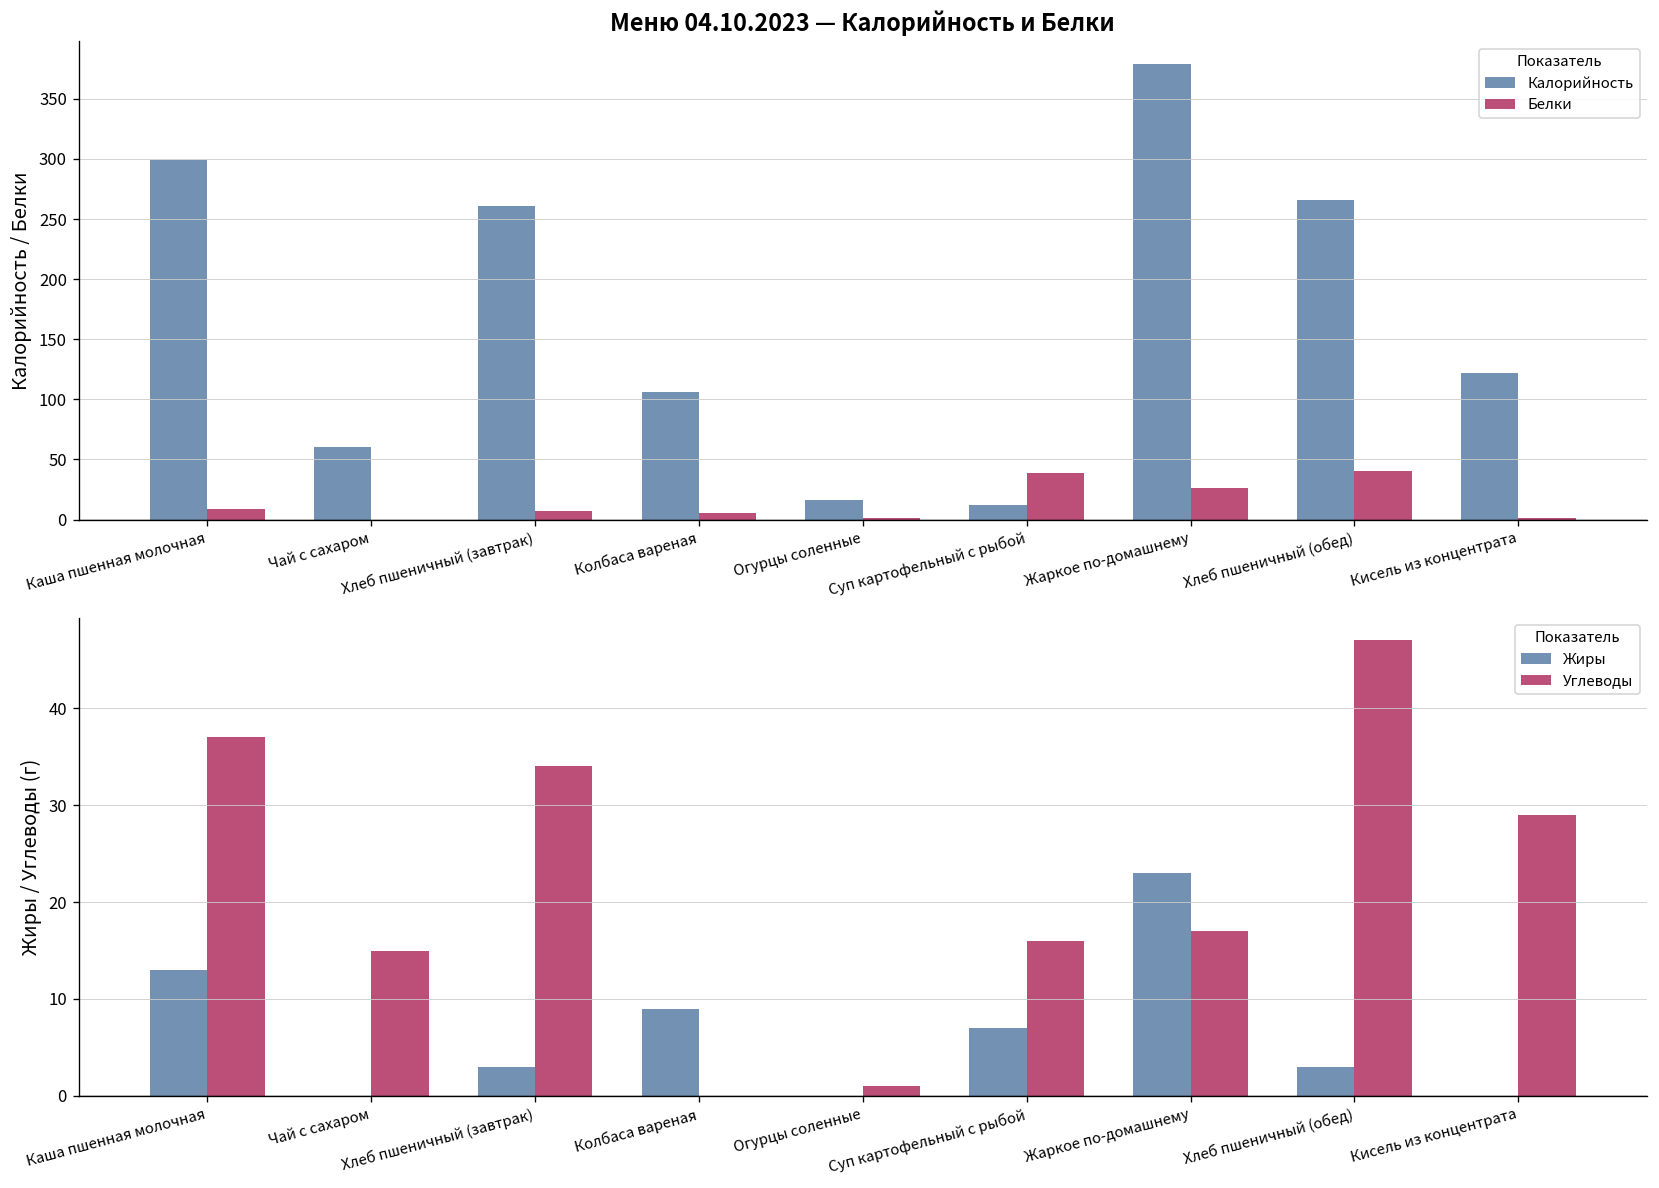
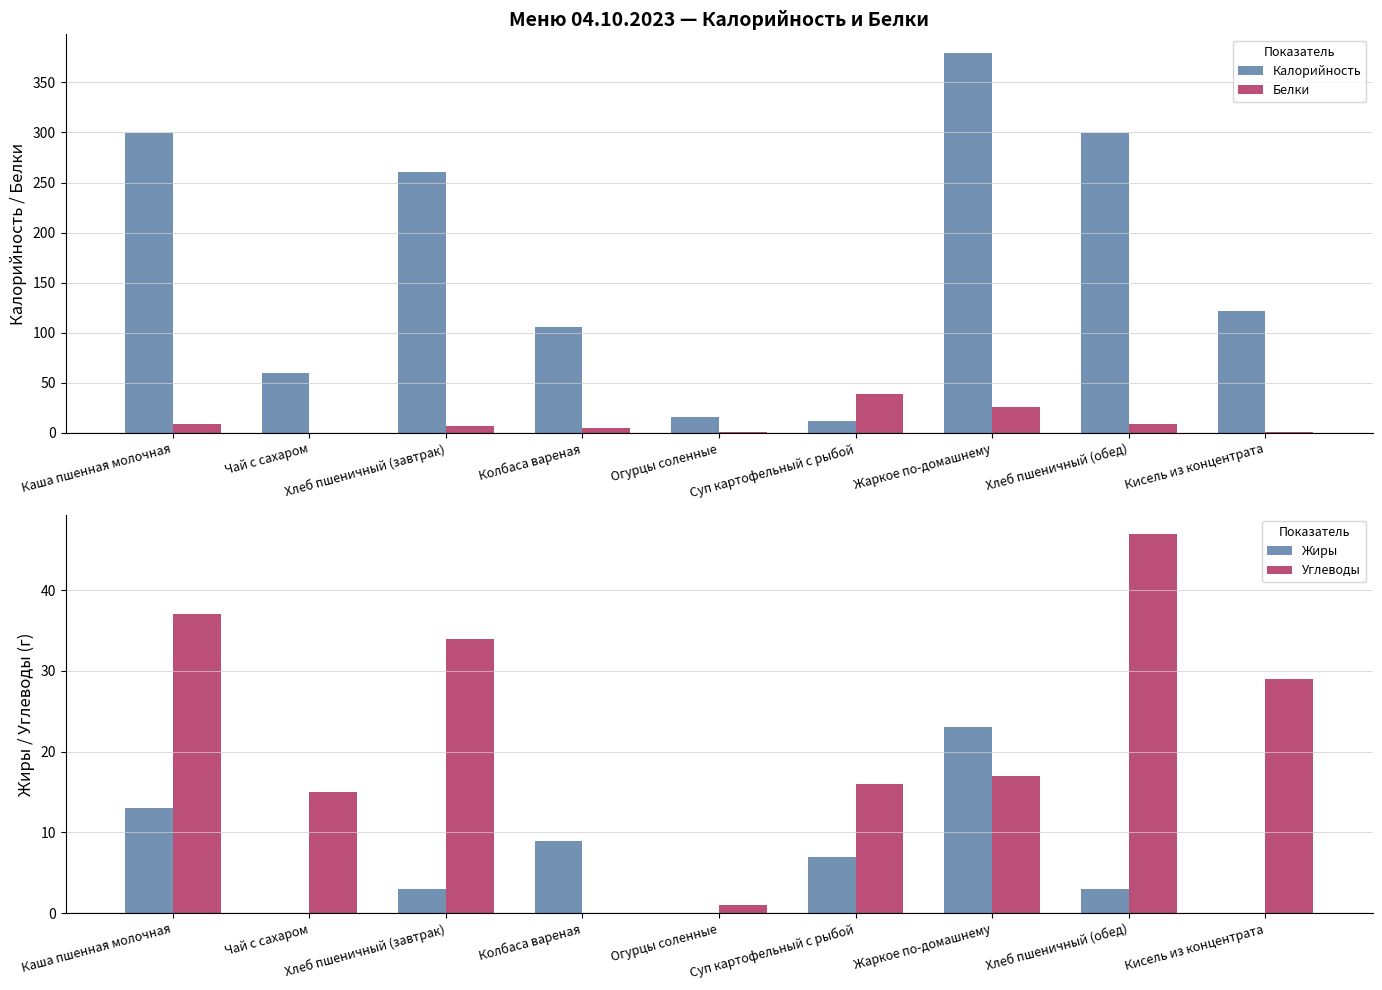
  {
    "Меню 04.10.2023 — Калорийность и Белки": {
      "Калорийность": {
        "Каша пшенная молочная": 299,
        "Чай с сахаром": 60,
        "Хлеб пшеничный (завтрак)": 261,
        "Колбаса вареная": 106,
        "Огурцы соленные": 16,
        "Суп картофельный с рыбой": 12,
        "Жаркое по-домашнему": 379,
-       "Хлеб пшеничный (обед)": 266,
+       "Хлеб пшеничный (обед)": 299,
        "Кисель из концентрата": 122
      },
      "Белки": {
        "Каша пшенная молочная": 9,
        "Чай с сахаром": 0,
        "Хлеб пшеничный (завтрак)": 7,
        "Колбаса вареная": 5,
        "Суп картофельный с рыбой": 39,
        "Жаркое по-домашнему": 26,
-       "Хлеб пшеничный (обед)": 40
+       "Хлеб пшеничный (обед)": 9
      }
    }
  }
